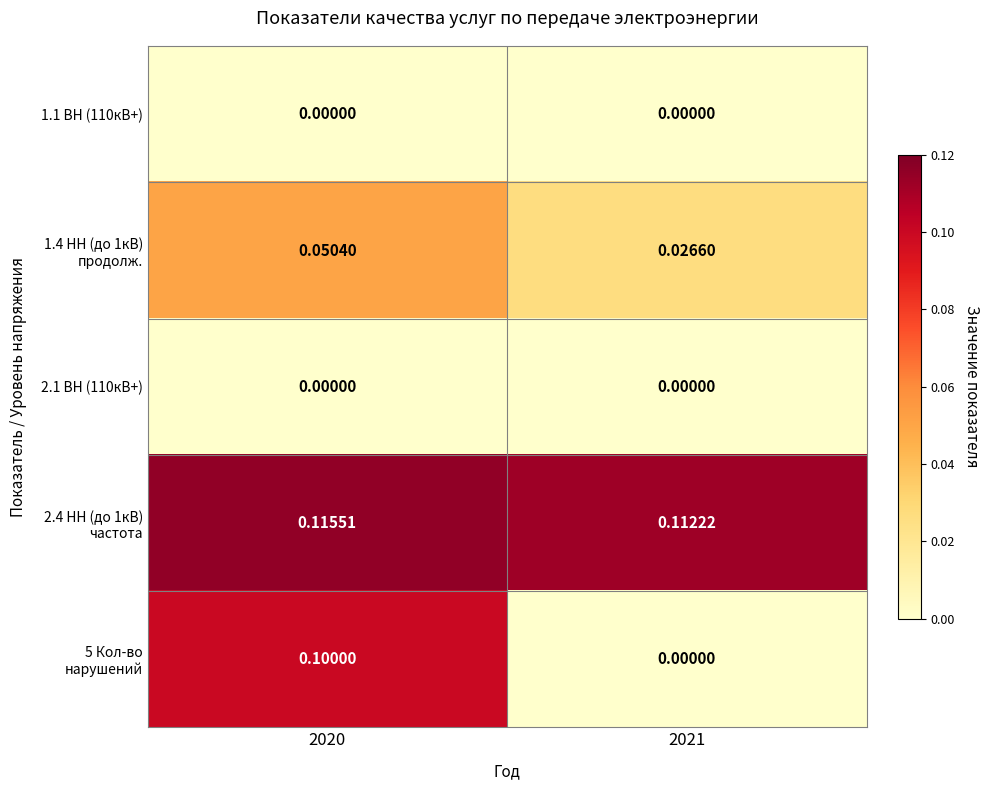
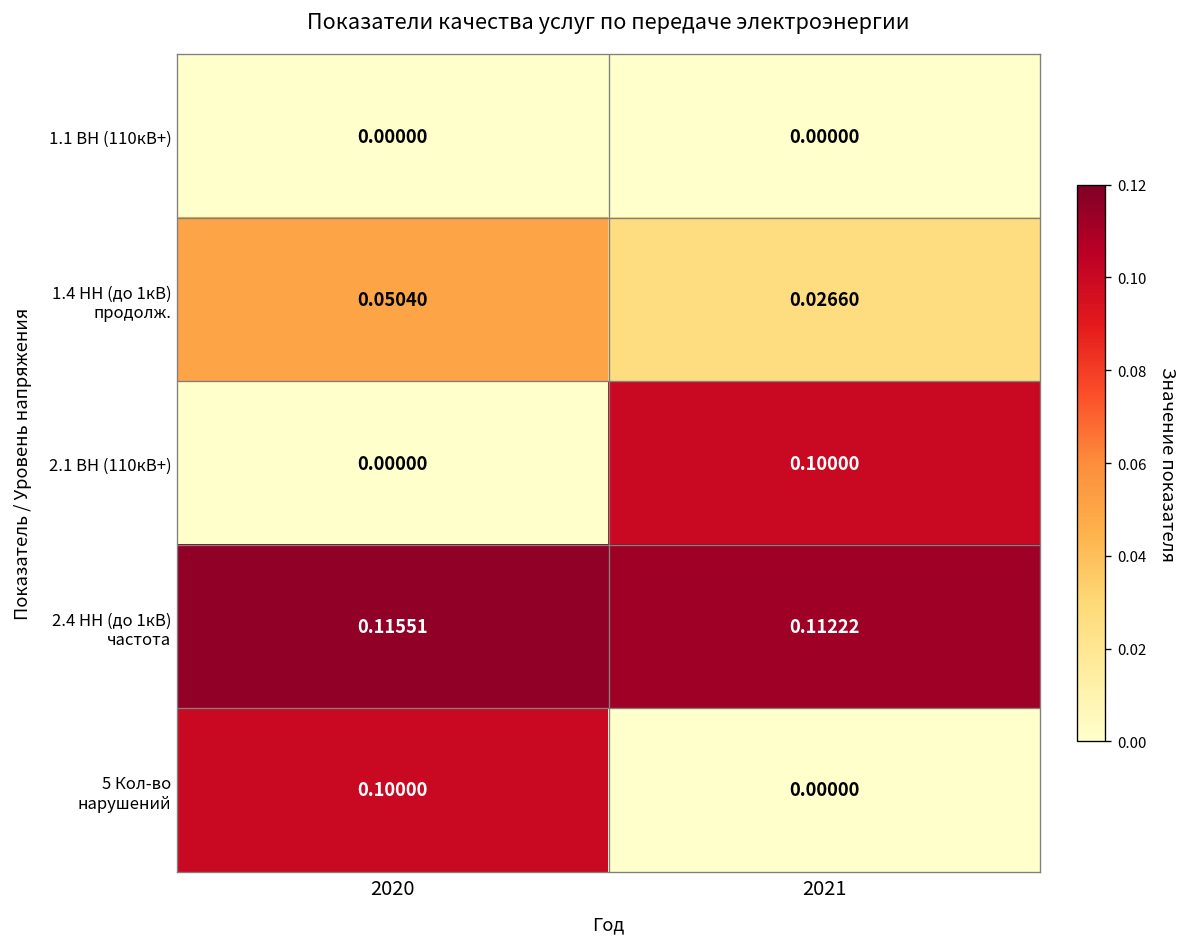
  {
    "1.1 ВН (110кВ+)": {
      "2020": 0.00000,
      "2021": 0.00000
    },
    "1.4 НН (до 1кВ) продолж.": {
      "2020": 0.05040,
      "2021": 0.02660
    },
    "2.1 ВН (110кВ+)": {
      "2020": 0.00000,
-     "2021": 0.00000
+     "2021": 0.10000
    },
    "2.4 НН (до 1кВ) частота": {
      "2020": 0.11551,
      "2021": 0.11222
    },
    "5 Кол-во нарушений": {
      "2020": 0.10000,
      "2021": 0.00000
    }
  }
